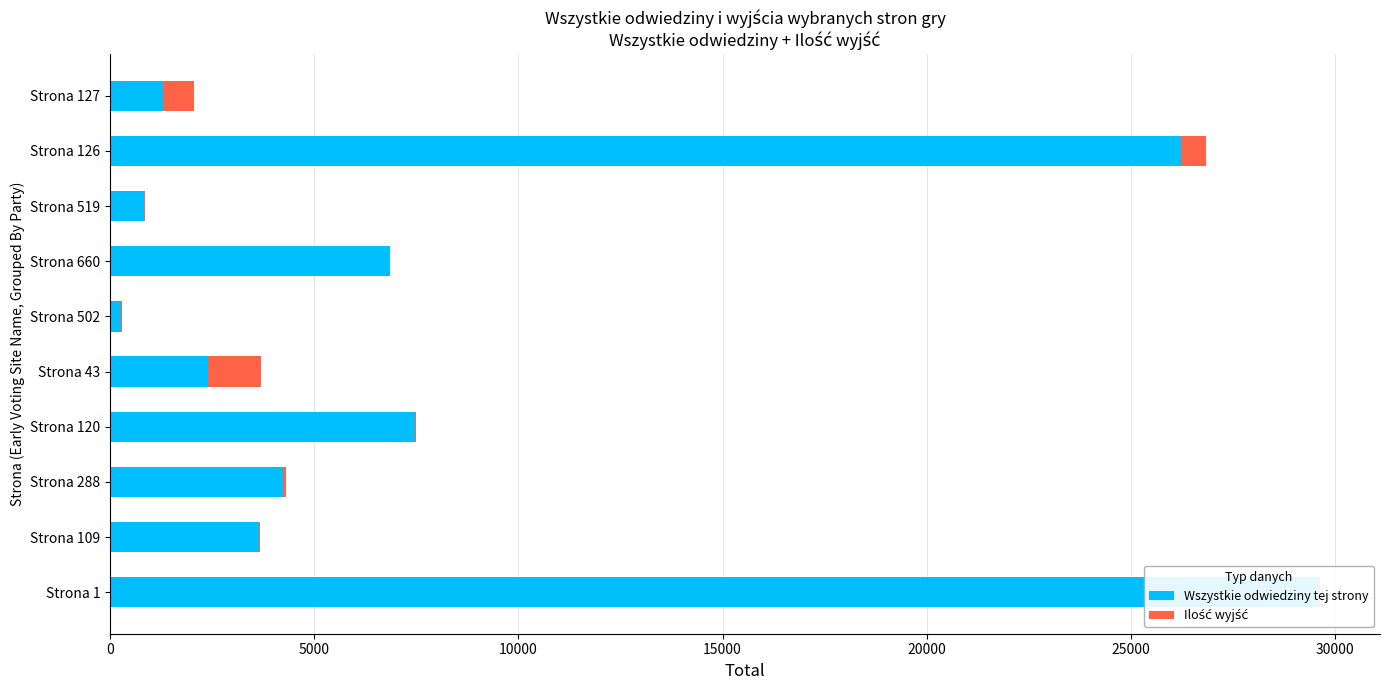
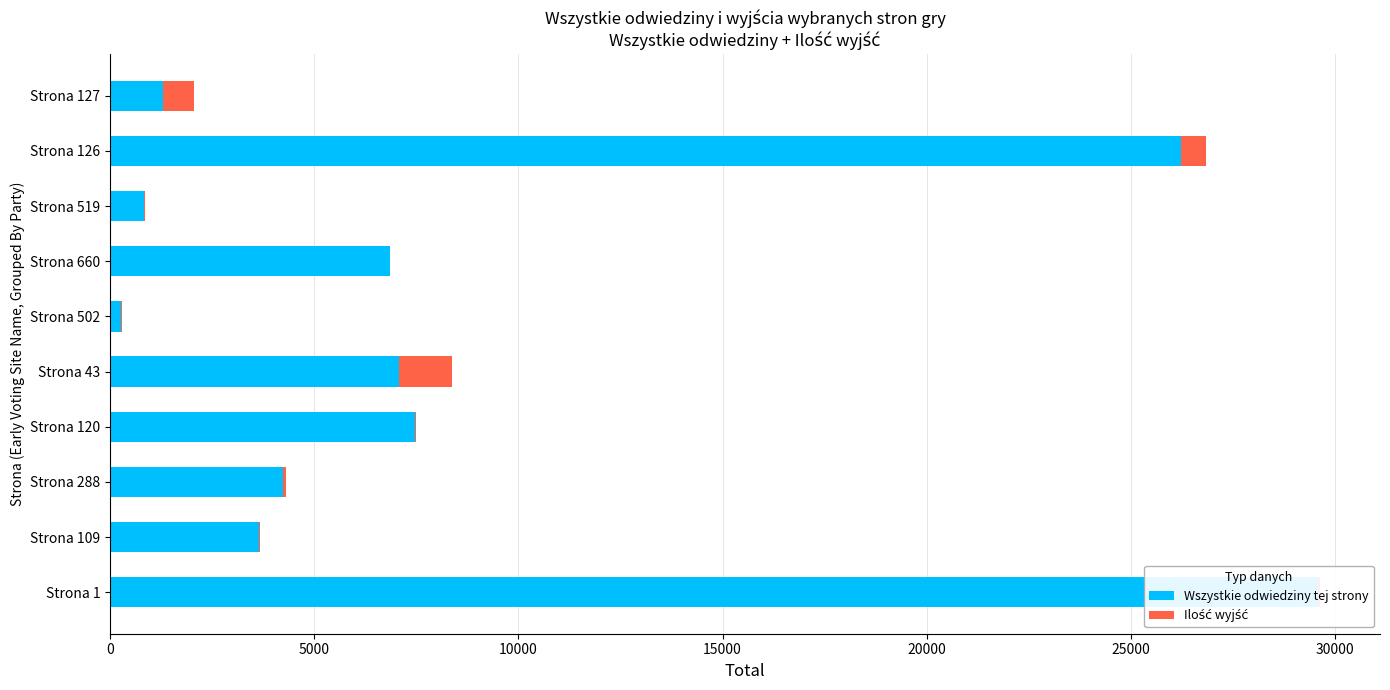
  {
    "Wszystkie odwiedziny tej strony": {
      "Strona 127": 1300,
      "Strona 126": 26200,
      "Strona 519": 800,
      "Strona 660": 6800,
      "Strona 502": 300,
-     "Strona 43": 2400,
+     "Strona 43": 7100,
      "Strona 120": 7500,
      "Strona 288": 4200,
      "Strona 109": 3700
    },
    "Ilość wyjść": {
      "Strona 127": 800,
      "Strona 126": 600,
      "Strona 43": 1300,
      "Strona 288": 100
    }
  }
